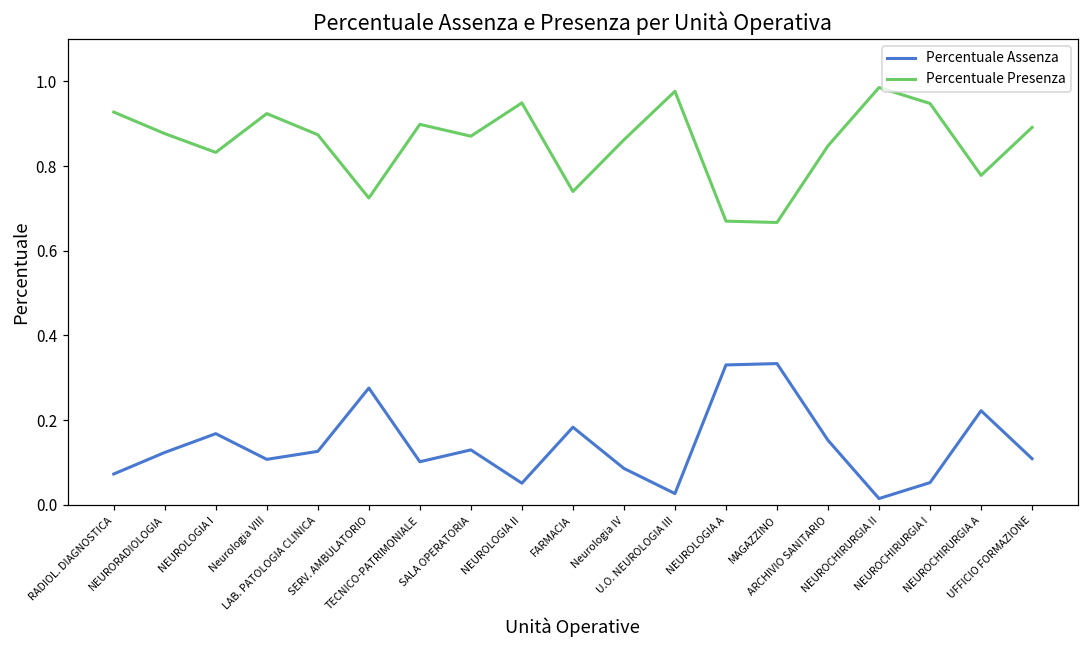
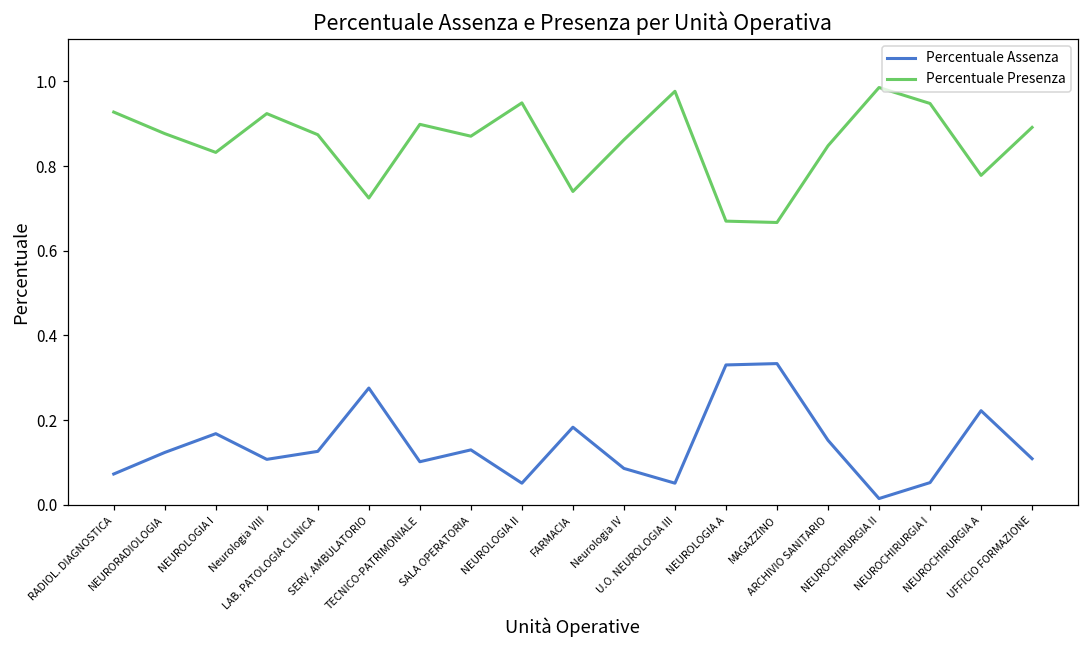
  {
    "Percentuale Assenza": {
      "RADIOL. DIAGNOSTICA": 0.07,
      "NEURORADIOLOGIA": 0.12,
      "NEUROLOGIA I": 0.17,
      "Neurologia VIII": 0.11,
      "LAB. PATOLOGIA CLINICA": 0.13,
      "SERV. AMBULATORIO": 0.28,
      "TECNICO-PATRIMONIALE": 0.10,
      "SALA OPERATORIA": 0.13,
      "NEUROLOGIA II": 0.05,
      "FARMACIA": 0.18,
      "Neurologia IV": 0.09,
-     "U.O. NEUROLOGIA III": 0.03,
+     "U.O. NEUROLOGIA III": 0.05,
      "NEUROLOGIA A": 0.33,
      "MAGAZZINO": 0.33,
      "ARCHIVIO SANITARIO": 0.15,
      "NEUROCHIRURGIA II": 0.01,
      "NEUROCHIRURGIA I": 0.05,
      "NEUROCHIRURGIA A": 0.22,
      "UFFICIO FORMAZIONE": 0.11
    },
    "Percentuale Presenza": {
      "RADIOL. DIAGNOSTICA": 0.93,
      "NEURORADIOLOGIA": 0.88,
      "NEUROLOGIA I": 0.83,
      "Neurologia VIII": 0.92,
      "LAB. PATOLOGIA CLINICA": 0.87,
      "SERV. AMBULATORIO": 0.72,
      "TECNICO-PATRIMONIALE": 0.90,
      "SALA OPERATORIA": 0.87,
      "NEUROLOGIA II": 0.95,
      "FARMACIA": 0.74,
      "Neurologia IV": 0.86,
      "U.O. NEUROLOGIA III": 0.98,
      "NEUROLOGIA A": 0.67,
      "MAGAZZINO": 0.67,
      "ARCHIVIO SANITARIO": 0.85,
      "NEUROCHIRURGIA II": 0.99,
      "NEUROCHIRURGIA I": 0.95,
      "NEUROCHIRURGIA A": 0.78,
      "UFFICIO FORMAZIONE": 0.89
    }
  }
